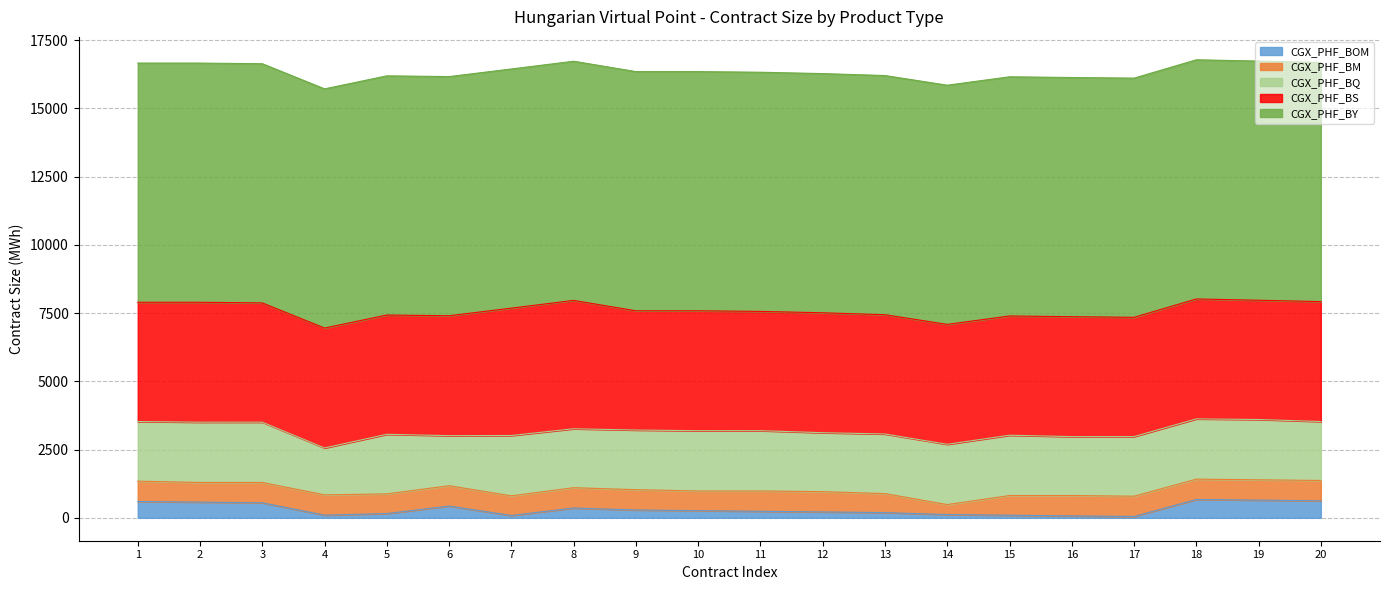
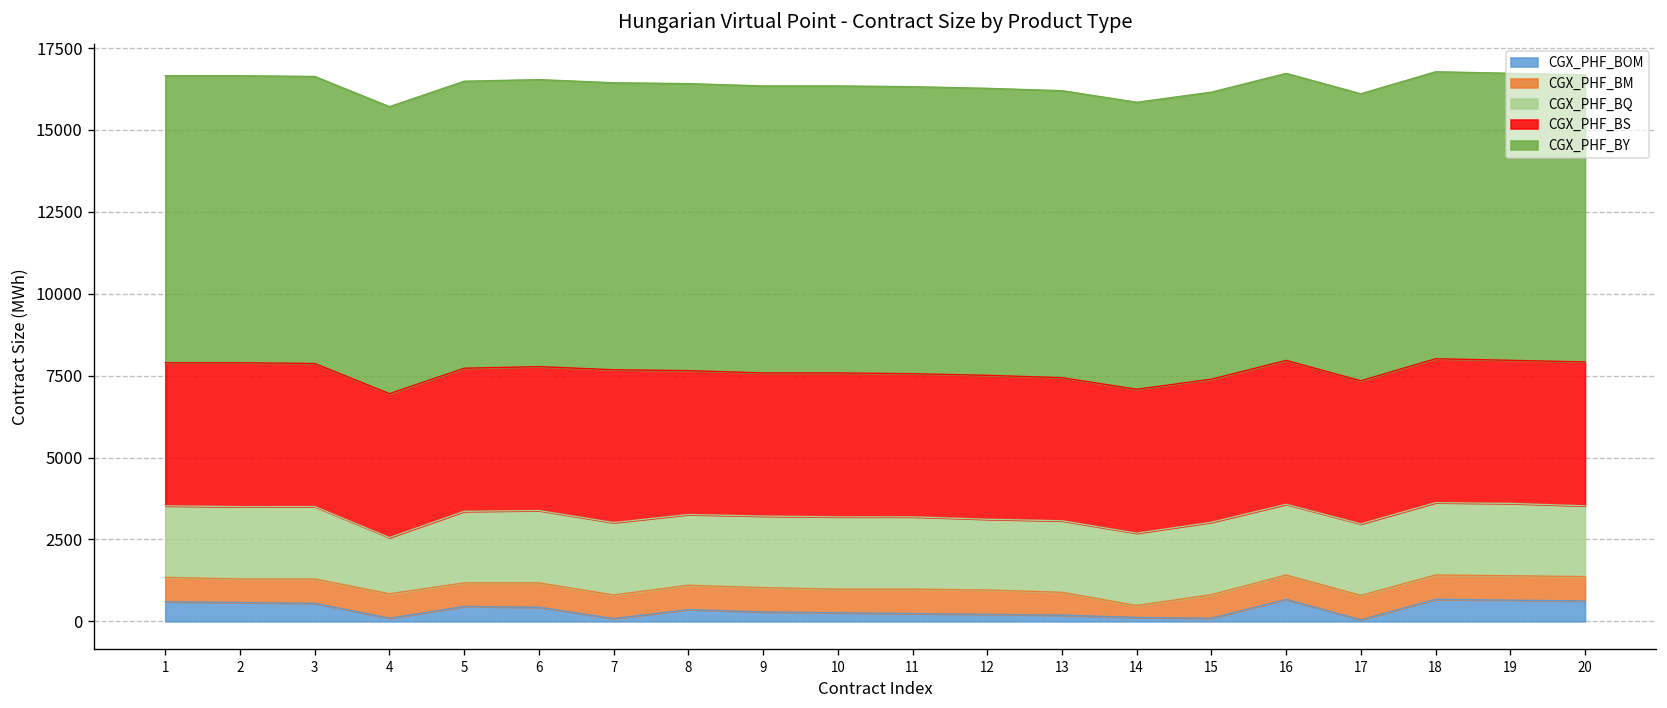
  {
    "CGX_PHF_BOM": {
      "1": 600,
      "2": 600,
      "3": 600,
      "4": 100,
-     "5": 200,
+     "5": 500,
      "6": 400,
      "7": 100,
      "8": 400,
      "9": 300,
      "10": 300,
      "11": 200,
      "12": 200,
      "13": 200,
      "14": 100,
      "15": 100,
-     "16": 100,
+     "16": 700,
      "17": 0,
      "18": 700,
      "19": 600,
      "20": 600
    },
    "CGX_PHF_BM": {
      "1": 700,
      "2": 700,
      "3": 700,
      "4": 700,
      "5": 700,
      "6": 700,
      "7": 700,
      "8": 700,
      "9": 700,
      "10": 700,
      "11": 700,
      "12": 700,
      "13": 700,
      "14": 400,
      "15": 700,
      "16": 700,
      "17": 700,
      "18": 700,
      "19": 700,
      "20": 700
    },
    "CGX_PHF_BQ": {
      "1": 2200,
      "2": 2200,
      "3": 2200,
      "4": 1700,
      "5": 2200,
-     "6": 1800,
+     "6": 2200,
      "7": 2200,
      "8": 2200,
      "9": 2200,
      "10": 2200,
      "11": 2200,
      "12": 2200,
      "13": 2200,
      "14": 2200,
      "15": 2200,
      "16": 2200,
      "17": 2200,
      "18": 2200,
      "19": 2200,
      "20": 2200
    },
    "CGX_PHF_BS": {
      "1": 4400,
      "2": 4400,
      "3": 4400,
      "4": 4400,
      "5": 4400,
      "6": 4400,
      "7": 4700,
-     "8": 4700,
+     "8": 4400,
      "9": 4400,
      "10": 4400,
      "11": 4400,
      "12": 4400,
      "13": 4400,
      "14": 4400,
      "15": 4400,
      "16": 4400,
      "17": 4400,
      "18": 4400,
      "19": 4400,
      "20": 4400
    },
    "CGX_PHF_BY": {
      "1": 8800,
      "2": 8800,
      "3": 8800,
      "4": 8800,
      "5": 8800,
      "6": 8800,
      "7": 8800,
      "8": 8800,
      "9": 8800,
      "10": 8800,
      "11": 8800,
      "12": 8800,
      "13": 8800,
      "14": 8800,
      "15": 8800,
      "16": 8800,
      "17": 8800,
      "18": 8800
    }
  }
